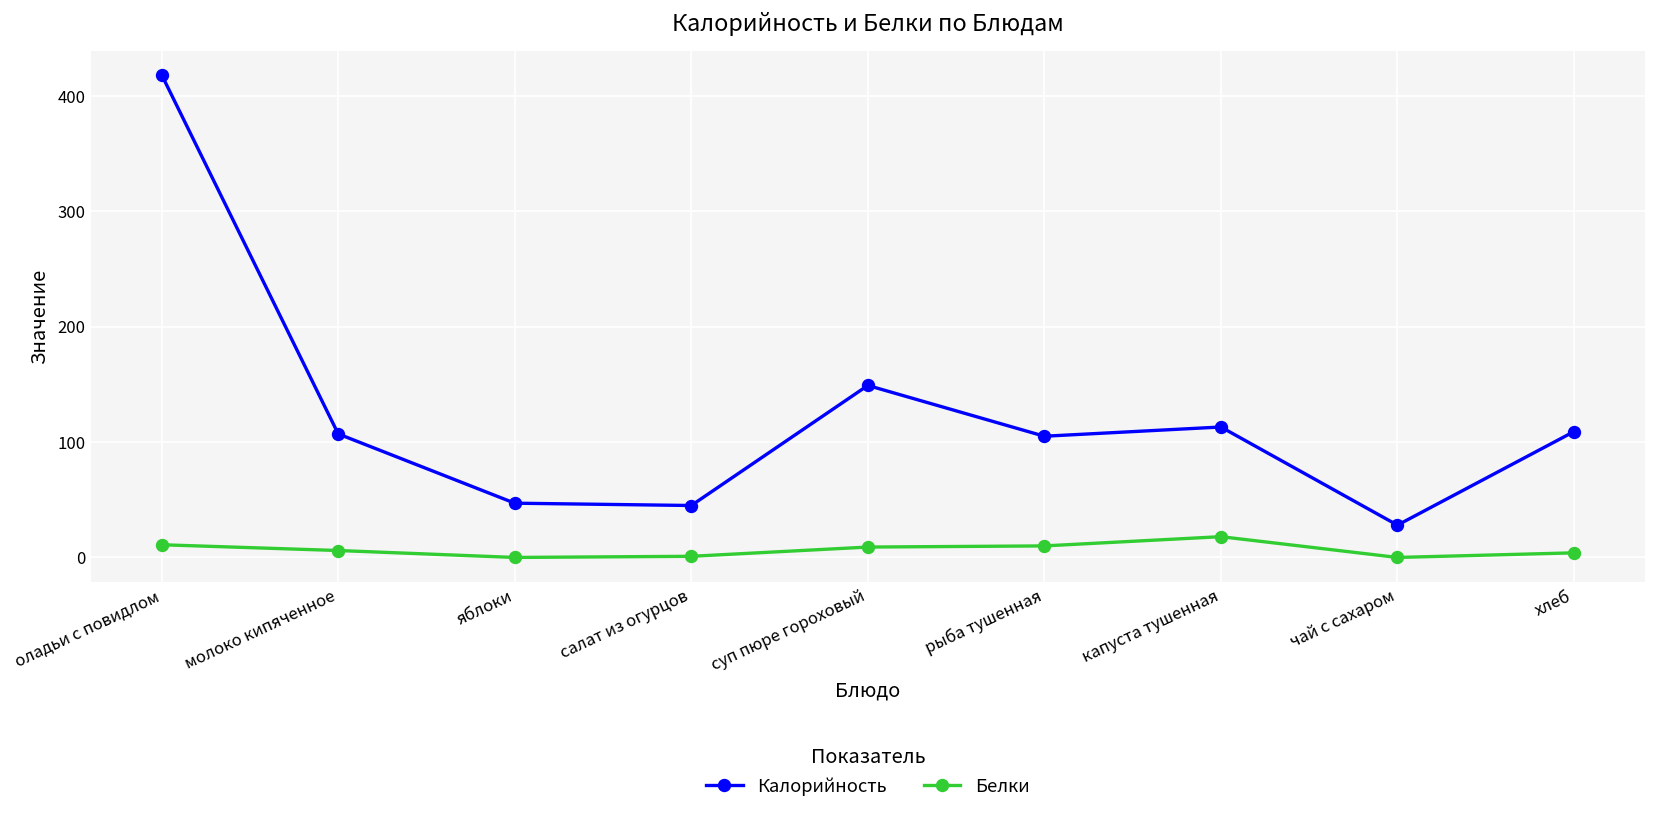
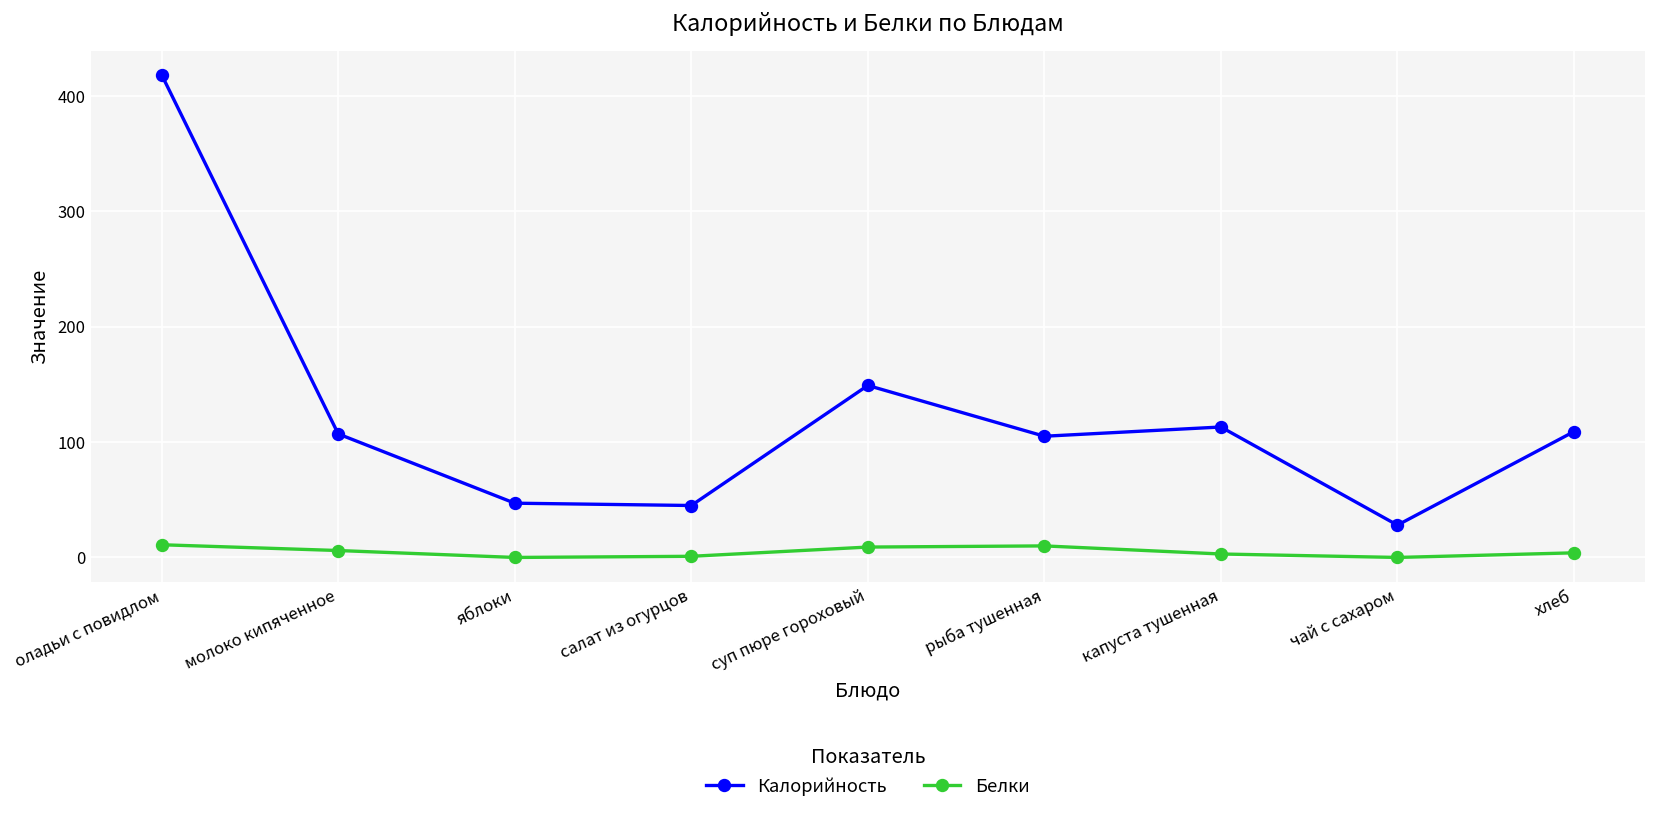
  {
    "Калорийность": {
      "оладьи с повидлом": 420,
      "молоко кипяченное": 110,
      "яблоки": 50,
      "салат из огурцов": 50,
      "суп пюре гороховый": 150,
      "рыба тушенная": 110,
      "капуста тушенная": 110,
      "чай с сахаром": 30,
      "хлеб": 110
    },
    "Белки": {
      "оладьи с повидлом": 10,
      "молоко кипяченное": 10,
      "яблоки": 0,
      "салат из огурцов": 0,
      "суп пюре гороховый": 10,
      "рыба тушенная": 10,
-     "капуста тушенная": 20,
+     "капуста тушенная": 0,
      "чай с сахаром": 0,
      "хлеб": 0
    }
  }
